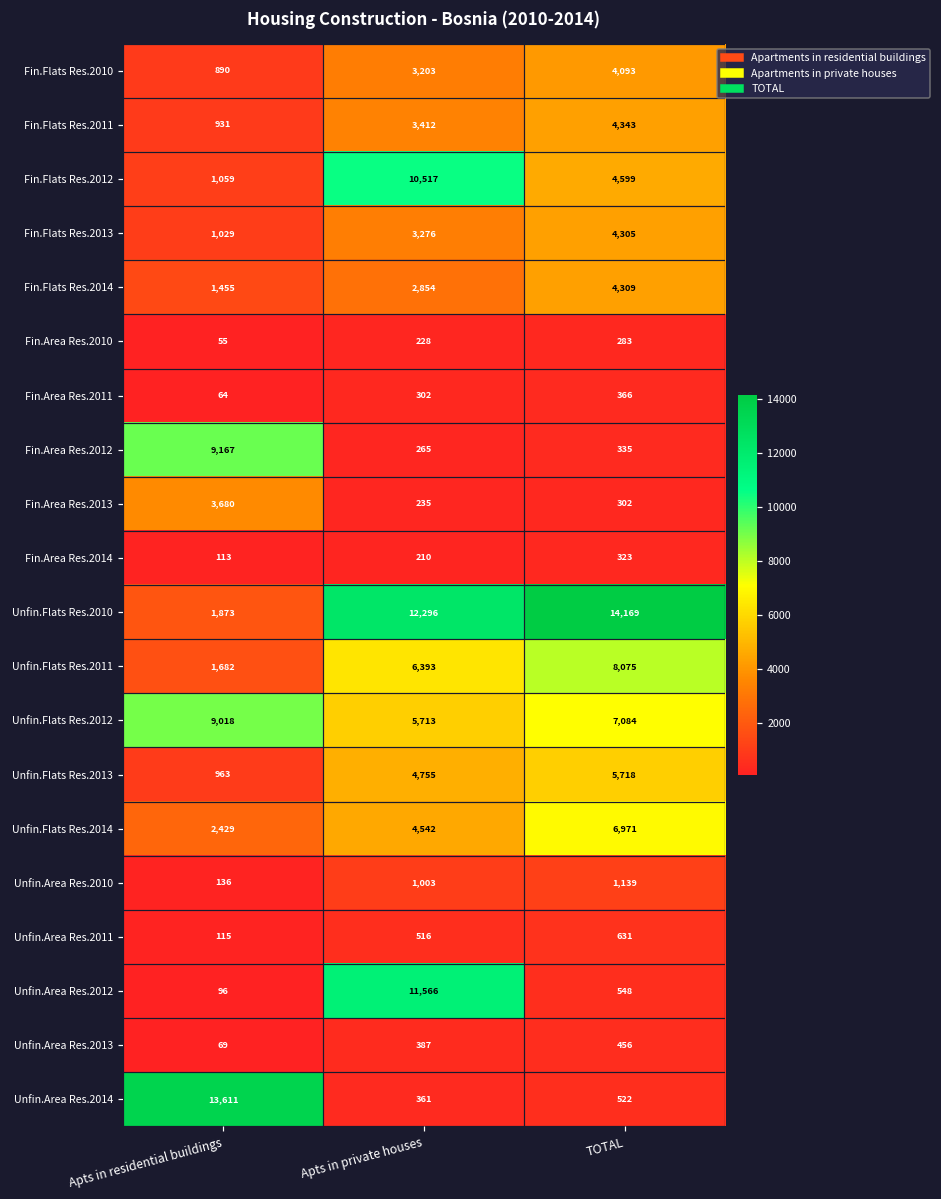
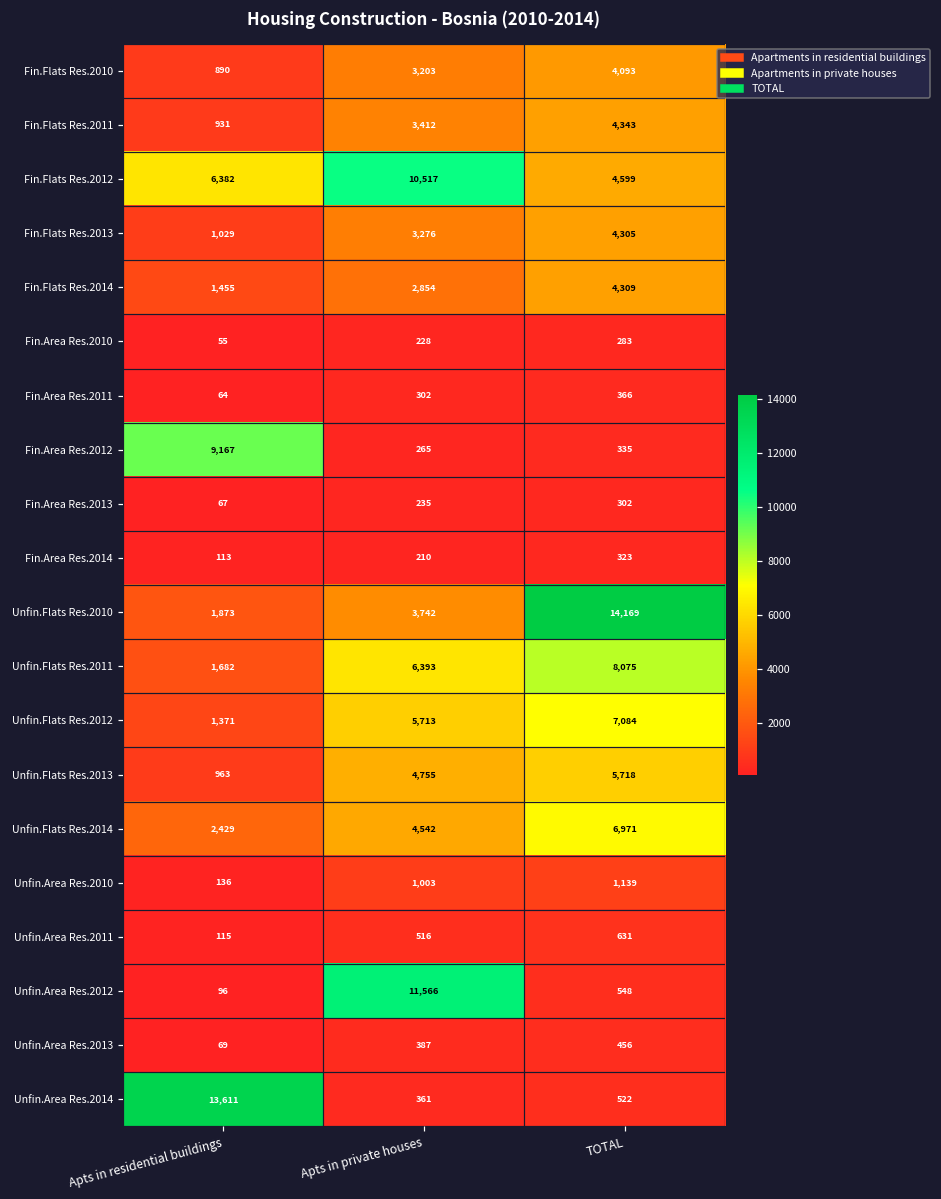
  {
    "Fin.Flats Res.2010": {
      "Apts in residential buildings": "890",
      "Apts in private houses": "3,203",
      "TOTAL": "4,093"
    },
    "Fin.Flats Res.2011": {
      "Apts in residential buildings": "931",
      "Apts in private houses": "3,412",
      "TOTAL": "4,343"
    },
    "Fin.Flats Res.2012": {
-     "Apts in residential buildings": "1,059",
+     "Apts in residential buildings": "6,382",
      "Apts in private houses": "10,517",
      "TOTAL": "4,599"
    },
    "Fin.Flats Res.2013": {
      "Apts in residential buildings": "1,029",
      "Apts in private houses": "3,276",
      "TOTAL": "4,305"
    },
    "Fin.Flats Res.2014": {
      "Apts in residential buildings": "1,455",
      "Apts in private houses": "2,854",
      "TOTAL": "4,309"
    },
    "Fin.Area Res.2010": {
      "Apts in residential buildings": "55",
      "Apts in private houses": "228",
      "TOTAL": "283"
    },
    "Fin.Area Res.2011": {
      "Apts in residential buildings": "64",
      "Apts in private houses": "302",
      "TOTAL": "366"
    },
    "Fin.Area Res.2012": {
      "Apts in residential buildings": "9,167",
      "Apts in private houses": "265",
      "TOTAL": "335"
    },
    "Fin.Area Res.2013": {
-     "Apts in residential buildings": "3,680",
+     "Apts in residential buildings": "67",
      "Apts in private houses": "235",
      "TOTAL": "302"
    },
    "Fin.Area Res.2014": {
      "Apts in residential buildings": "113",
      "Apts in private houses": "210",
      "TOTAL": "323"
    },
    "Unfin.Flats Res.2010": {
      "Apts in residential buildings": "1,873",
-     "Apts in private houses": "12,296",
+     "Apts in private houses": "3,742",
      "TOTAL": "14,169"
    },
    "Unfin.Flats Res.2011": {
      "Apts in residential buildings": "1,682",
      "Apts in private houses": "6,393",
      "TOTAL": "8,075"
    },
    "Unfin.Flats Res.2012": {
-     "Apts in residential buildings": "9,018",
+     "Apts in residential buildings": "1,371",
      "Apts in private houses": "5,713",
      "TOTAL": "7,084"
    },
    "Unfin.Flats Res.2013": {
      "Apts in residential buildings": "963",
      "Apts in private houses": "4,755",
      "TOTAL": "5,718"
    },
    "Unfin.Flats Res.2014": {
      "Apts in residential buildings": "2,429",
      "Apts in private houses": "4,542",
      "TOTAL": "6,971"
    },
    "Unfin.Area Res.2010": {
      "Apts in residential buildings": "136",
      "Apts in private houses": "1,003",
      "TOTAL": "1,139"
    },
    "Unfin.Area Res.2011": {
      "Apts in residential buildings": "115",
      "Apts in private houses": "516",
      "TOTAL": "631"
    },
    "Unfin.Area Res.2012": {
      "Apts in residential buildings": "96",
      "Apts in private houses": "11,566",
      "TOTAL": "548"
    },
    "Unfin.Area Res.2013": {
      "Apts in residential buildings": "69",
      "Apts in private houses": "387",
      "TOTAL": "456"
    },
    "Unfin.Area Res.2014": {
      "Apts in residential buildings": "13,611",
      "Apts in private houses": "361",
      "TOTAL": "522"
    }
  }
